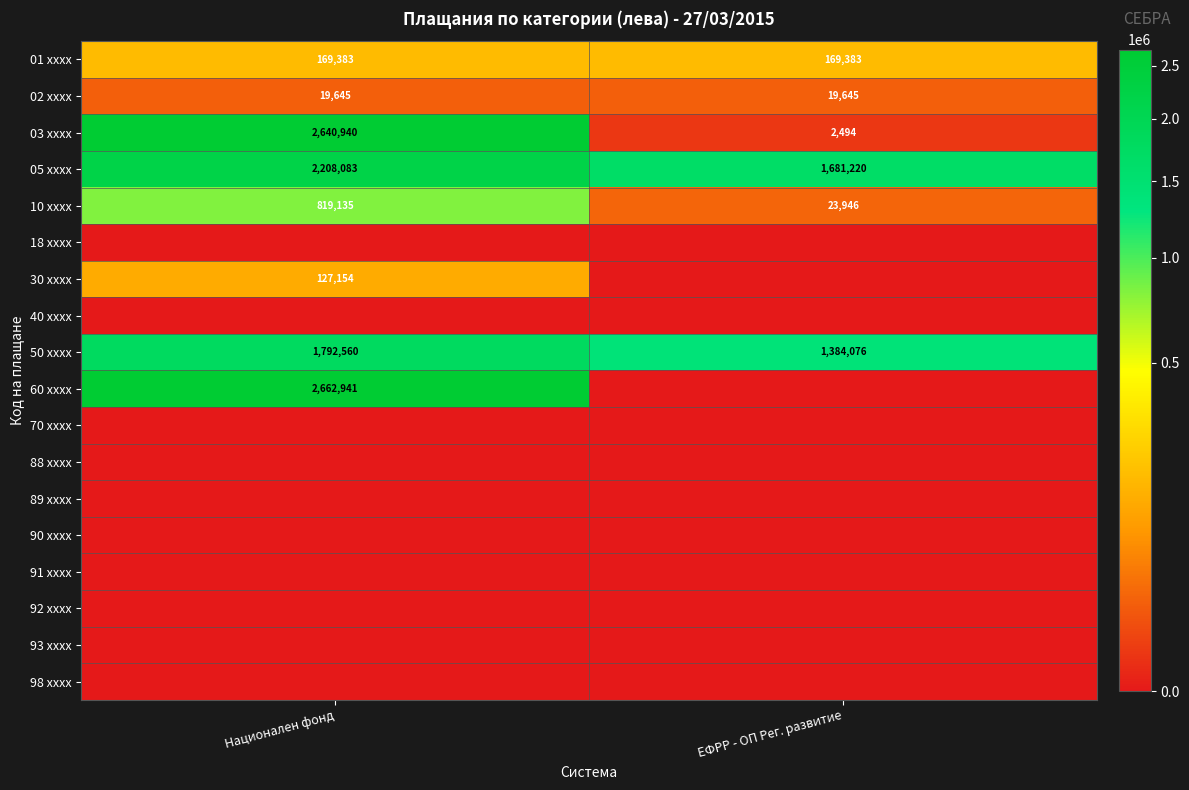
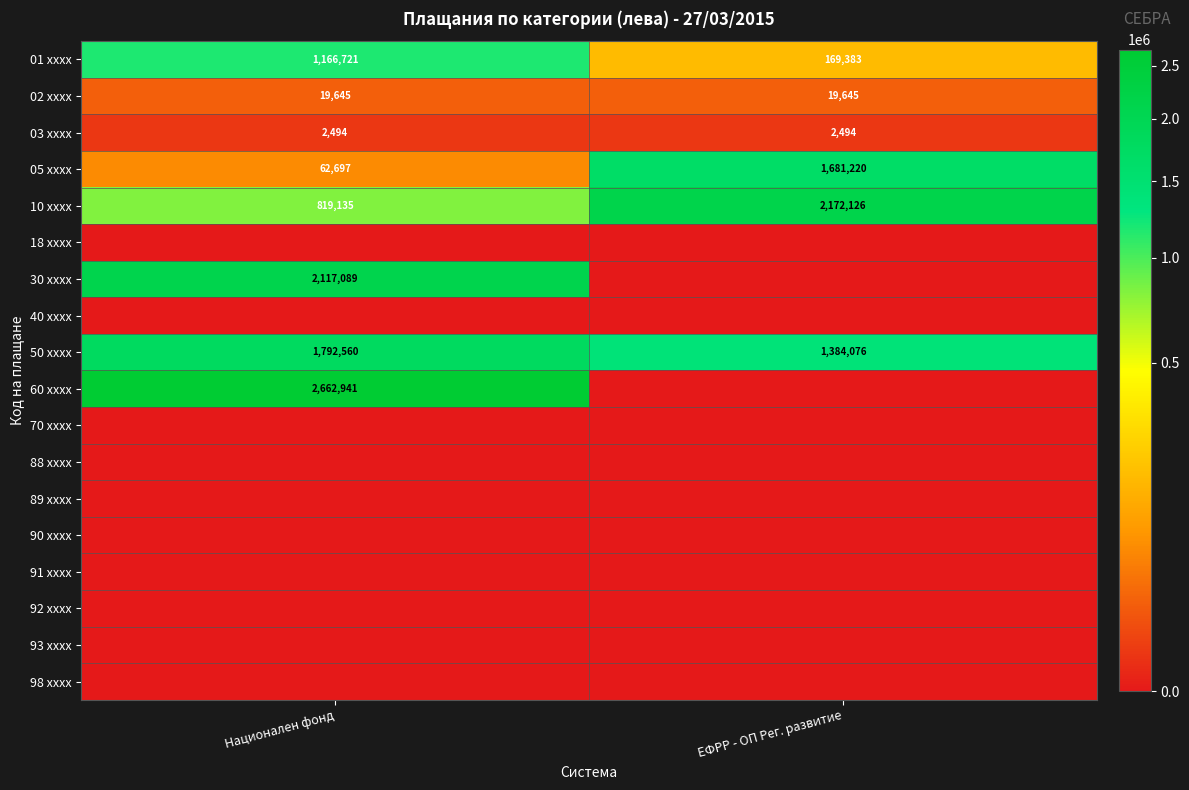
  {
    "01 xxxx": {
-     "Национален фонд": "169,383",
+     "Национален фонд": "1,166,721",
      "ЕФРР - ОП Рег. развитие": "169,383"
    },
    "02 xxxx": {
      "Национален фонд": "19,645",
      "ЕФРР - ОП Рег. развитие": "19,645"
    },
    "03 xxxx": {
-     "Национален фонд": "2,640,940",
+     "Национален фонд": "2,494",
      "ЕФРР - ОП Рег. развитие": "2,494"
    },
    "05 xxxx": {
-     "Национален фонд": "2,208,083",
+     "Национален фонд": "62,697",
      "ЕФРР - ОП Рег. развитие": "1,681,220"
    },
    "10 xxxx": {
      "Национален фонд": "819,135",
-     "ЕФРР - ОП Рег. развитие": "23,946"
+     "ЕФРР - ОП Рег. развитие": "2,172,126"
    },
    "30 xxxx": {
-     "Национален фонд": "127,154"
+     "Национален фонд": "2,117,089"
    },
    "50 xxxx": {
      "Национален фонд": "1,792,560",
      "ЕФРР - ОП Рег. развитие": "1,384,076"
    },
    "60 xxxx": {
      "Национален фонд": "2,662,941"
    }
  }
